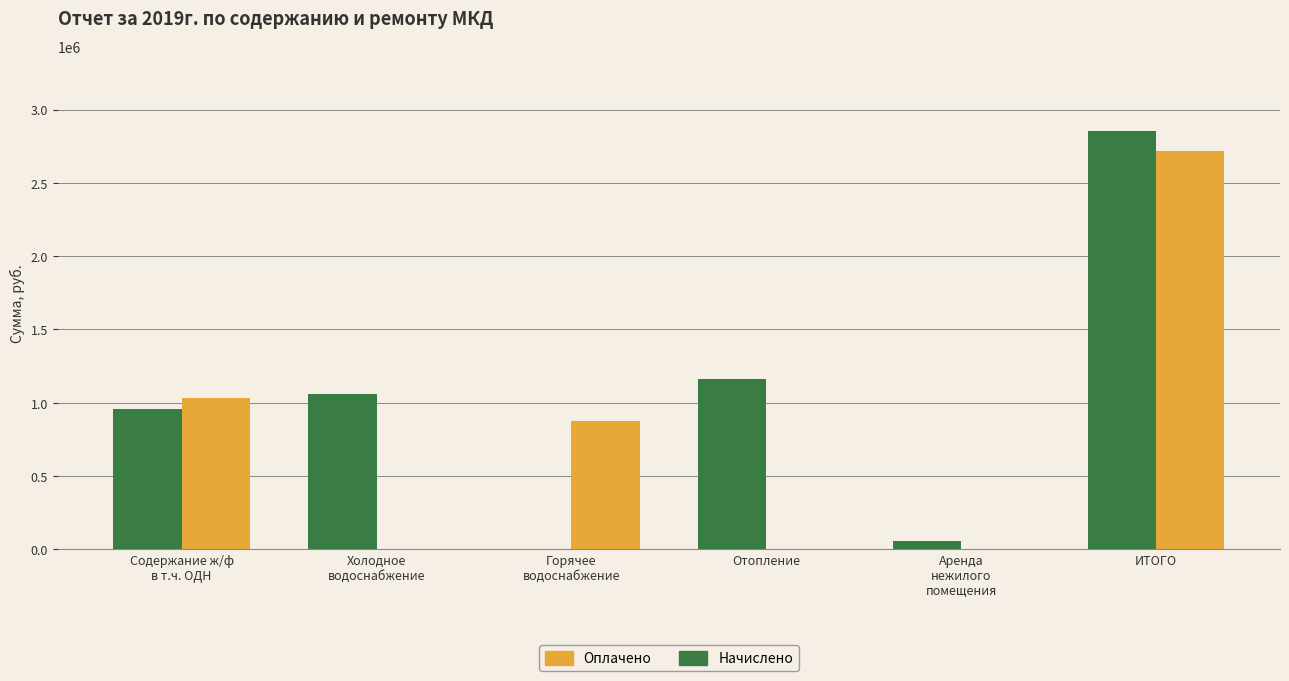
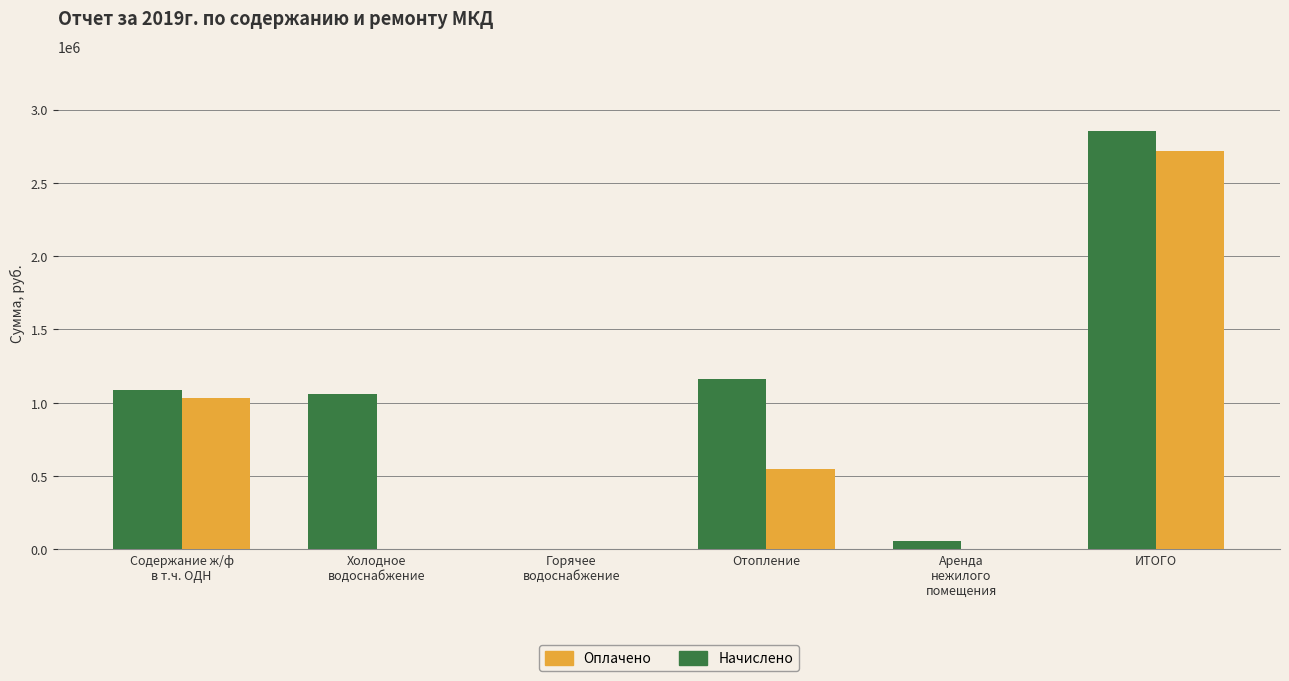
  {
    "Начислено": {
-     "Содержание ж/ф в т.ч. ОДН": 960000,
+     "Содержание ж/ф в т.ч. ОДН": 1080000,
      "Холодное водоснабжение": 1060000,
      "Горячее водоснабжение": 0,
      "Отопление": 1160000,
      "Аренда нежилого помещения": 60000,
      "ИТОГО": 2850000
    },
    "Оплачено": {
      "Содержание ж/ф в т.ч. ОДН": 1030000,
      "Холодное водоснабжение": 0,
-     "Горячее водоснабжение": 880000,
-     "Отопление": 0,
+     "Горячее водоснабжение": 0,
+     "Отопление": 550000,
      "Аренда нежилого помещения": 0,
      "ИТОГО": 2720000
    }
  }
